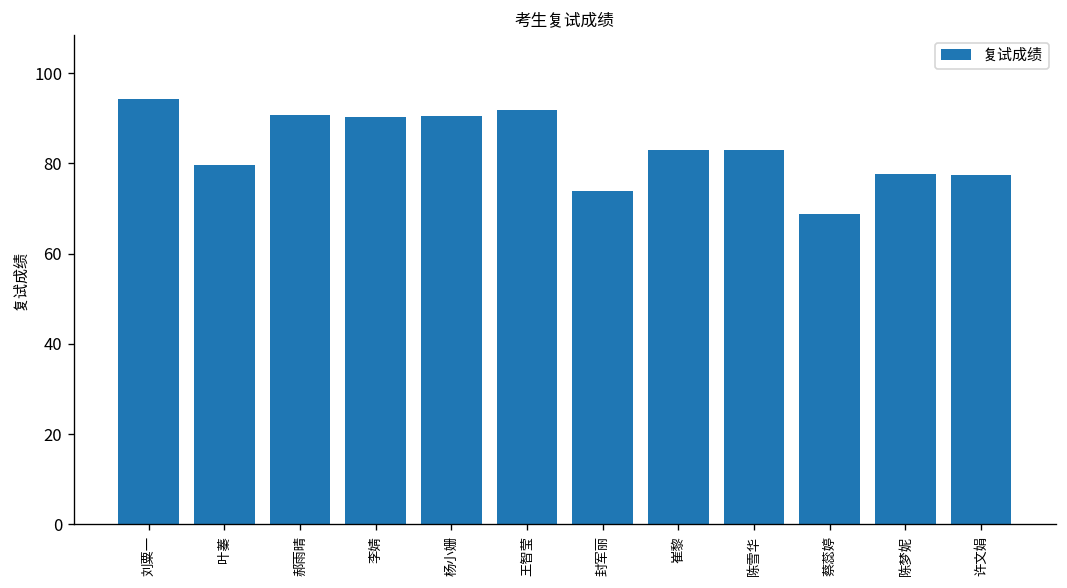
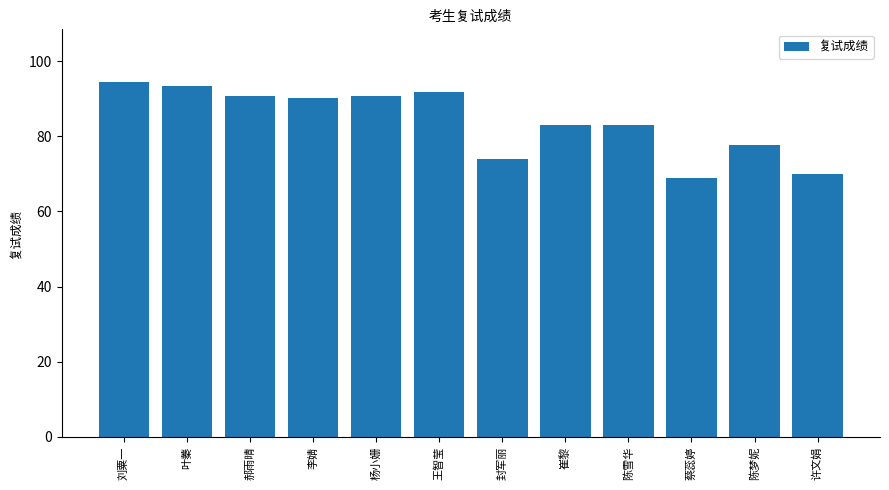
  {
    "刘粟一": 94,
-   "叶蓁": 80,
+   "叶蓁": 93,
    "郝雨晴": 91,
    "李婧": 90,
    "杨小姗": 91,
    "王智莹": 92,
    "封军丽": 74,
    "崔黎": 83,
    "陈雪华": 83,
    "蔡蕊婷": 69,
    "陈梦妮": 78,
-   "许文娟": 77
+   "许文娟": 70
  }
